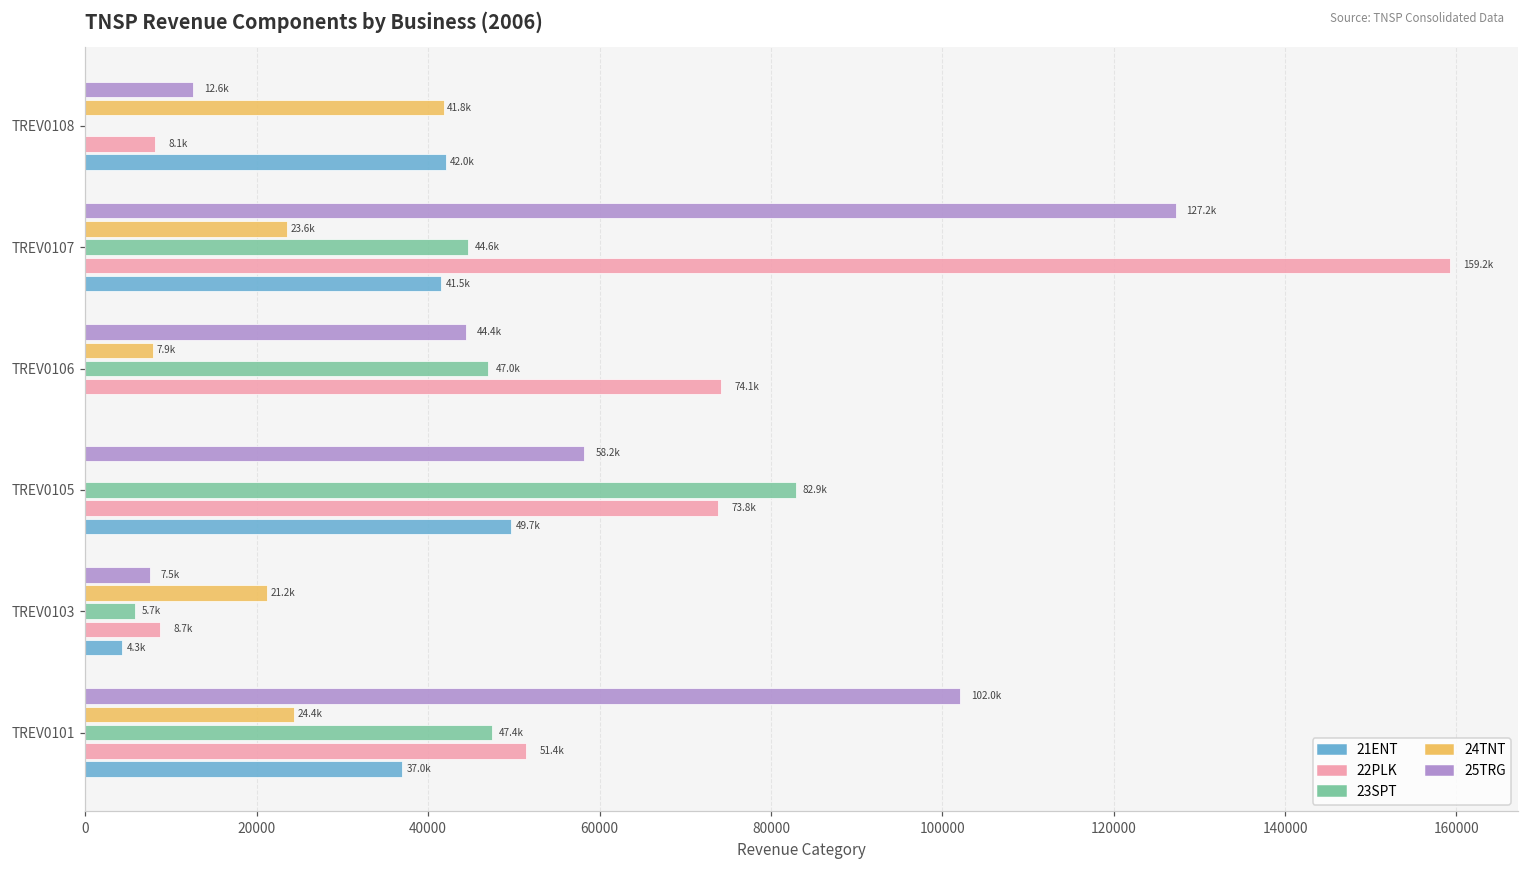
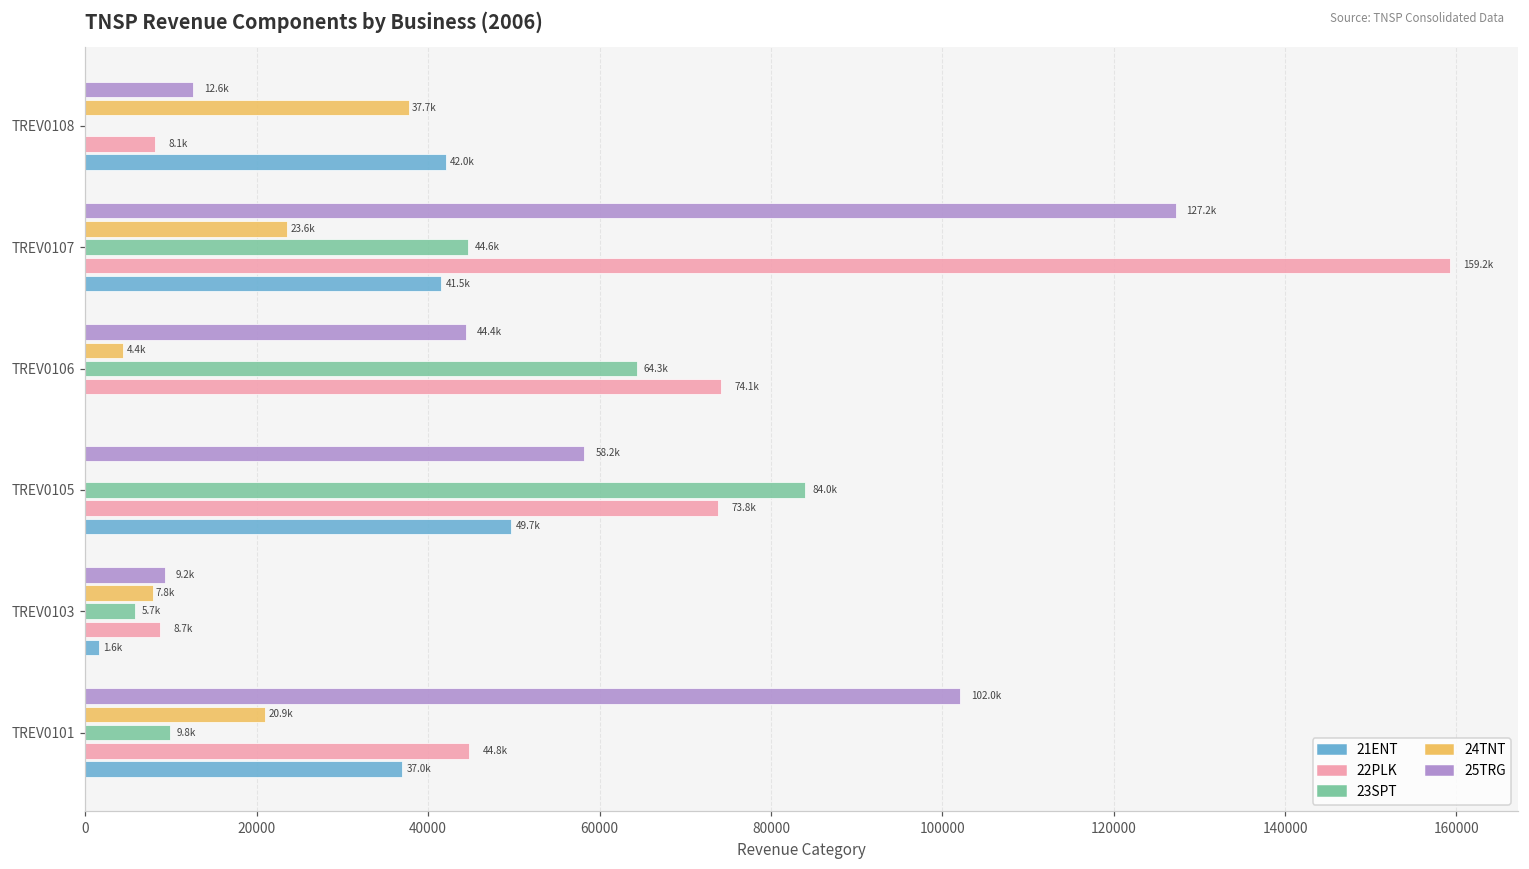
  {
    "21ENT": {
      "TREV0108": "42.0k",
      "TREV0107": "41.5k",
      "TREV0105": "49.7k",
-     "TREV0103": "4.3k",
+     "TREV0103": "1.6k",
      "TREV0101": "37.0k"
    },
    "22PLK": {
      "TREV0108": "8.1k",
      "TREV0107": "159.2k",
      "TREV0106": "74.1k",
      "TREV0105": "73.8k",
      "TREV0103": "8.7k",
-     "TREV0101": "51.4k"
+     "TREV0101": "44.8k"
    },
    "23SPT": {
      "TREV0107": "44.6k",
-     "TREV0106": "47.0k",
-     "TREV0105": "82.9k",
+     "TREV0106": "64.3k",
+     "TREV0105": "84.0k",
      "TREV0103": "5.7k",
-     "TREV0101": "47.4k"
+     "TREV0101": "9.8k"
    },
    "24TNT": {
-     "TREV0108": "41.8k",
+     "TREV0108": "37.7k",
      "TREV0107": "23.6k",
-     "TREV0106": "7.9k",
-     "TREV0103": "21.2k",
-     "TREV0101": "24.4k"
+     "TREV0106": "4.4k",
+     "TREV0103": "7.8k",
+     "TREV0101": "20.9k"
    },
    "25TRG": {
      "TREV0108": "12.6k",
      "TREV0107": "127.2k",
      "TREV0106": "44.4k",
      "TREV0105": "58.2k",
-     "TREV0103": "7.5k",
+     "TREV0103": "9.2k",
      "TREV0101": "102.0k"
    }
  }
